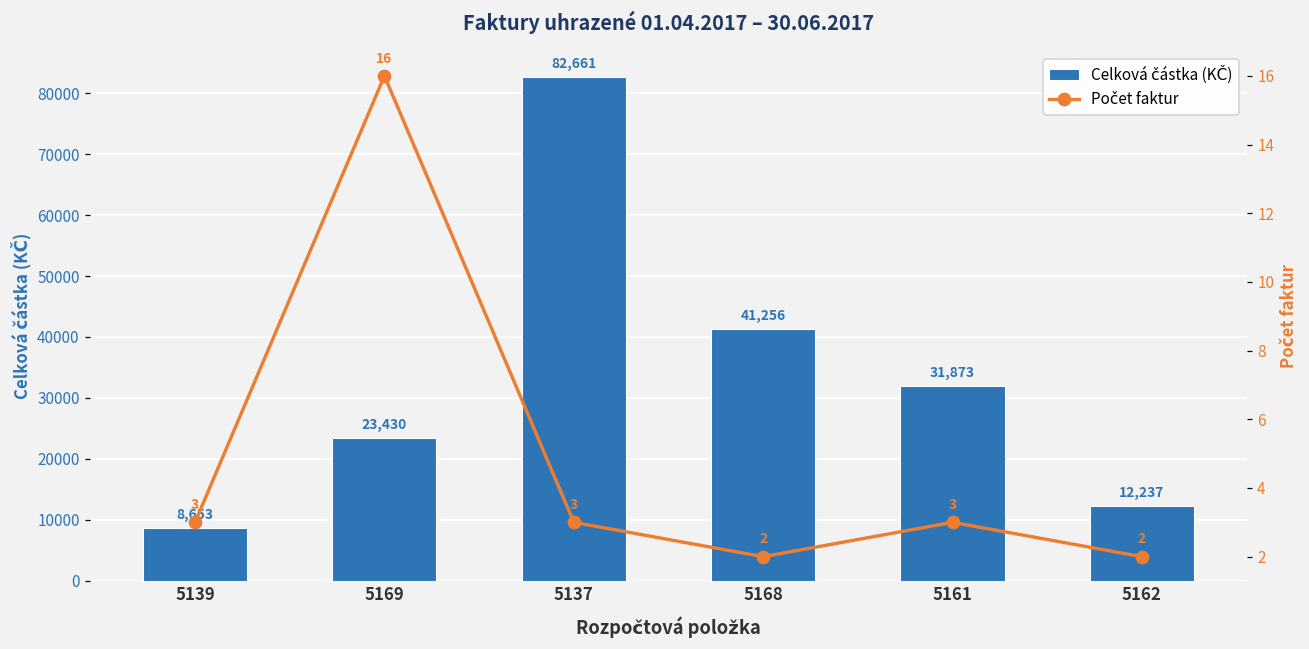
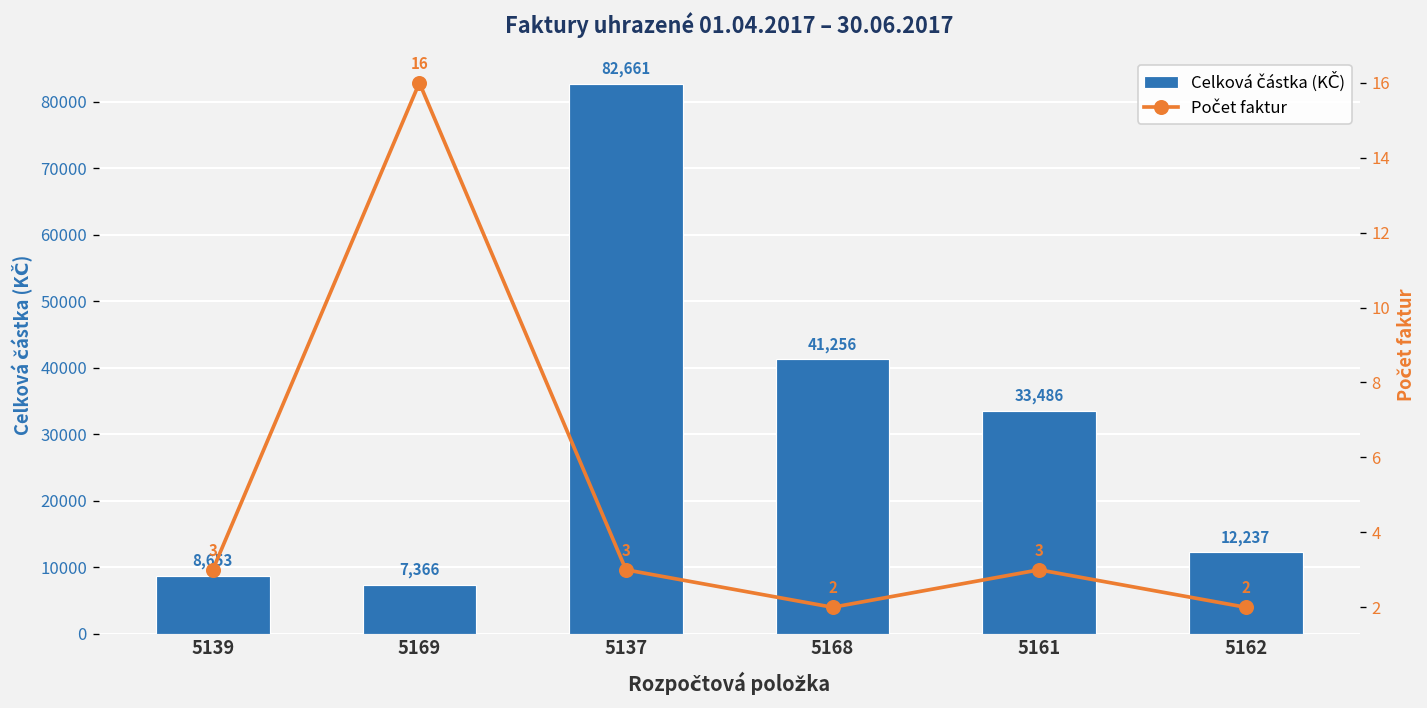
  {
    "Celková částka (KČ)": {
-     "5169": "23,430",
+     "5169": "7,366",
      "5137": "82,661",
      "5168": "41,256",
-     "5161": "31,873",
+     "5161": "33,486",
      "5162": "12,237"
    },
    "Počet faktur": {
      "5169": "16",
      "5137": "3",
      "5168": "2",
      "5161": "3",
      "5162": "2"
    }
  }
